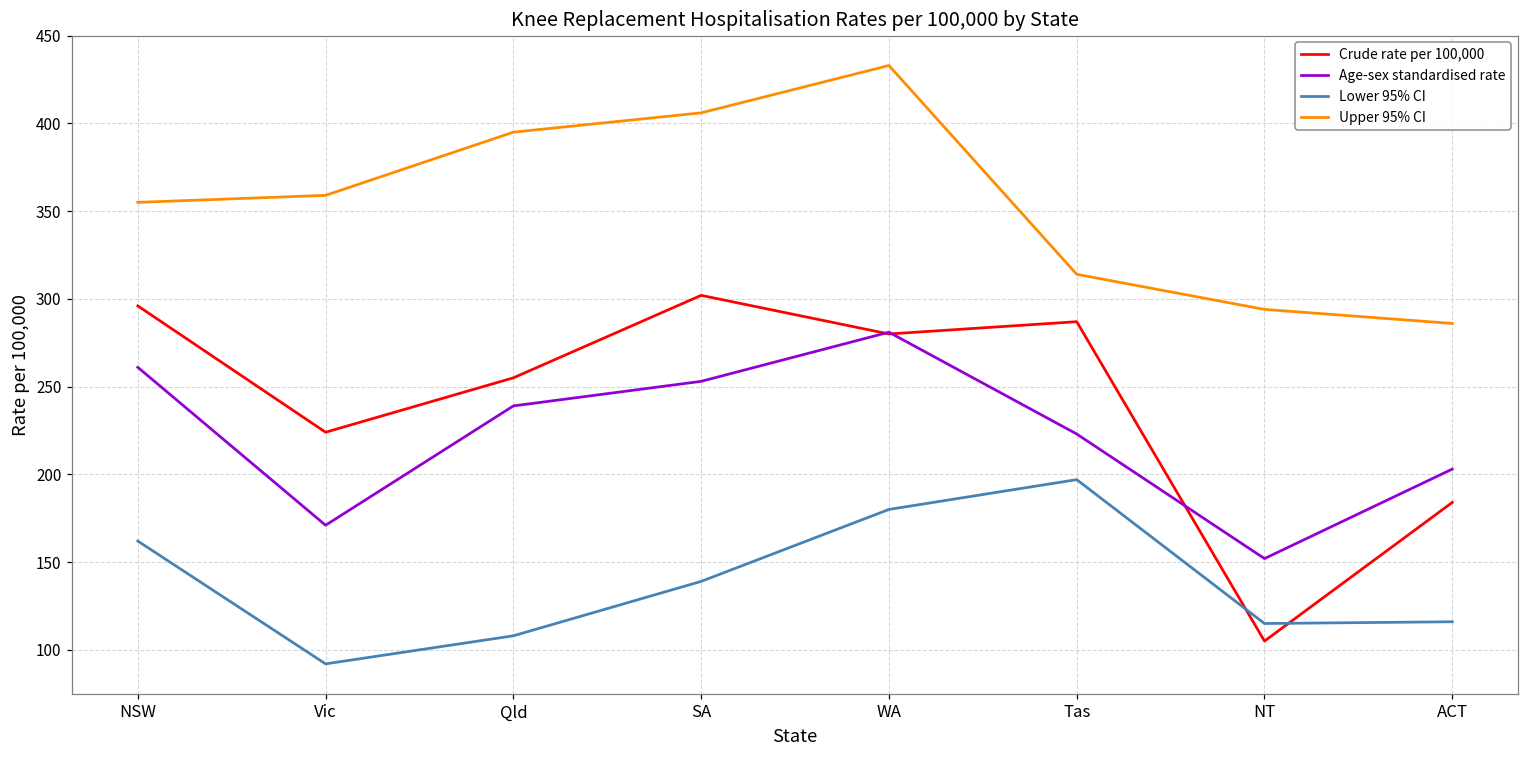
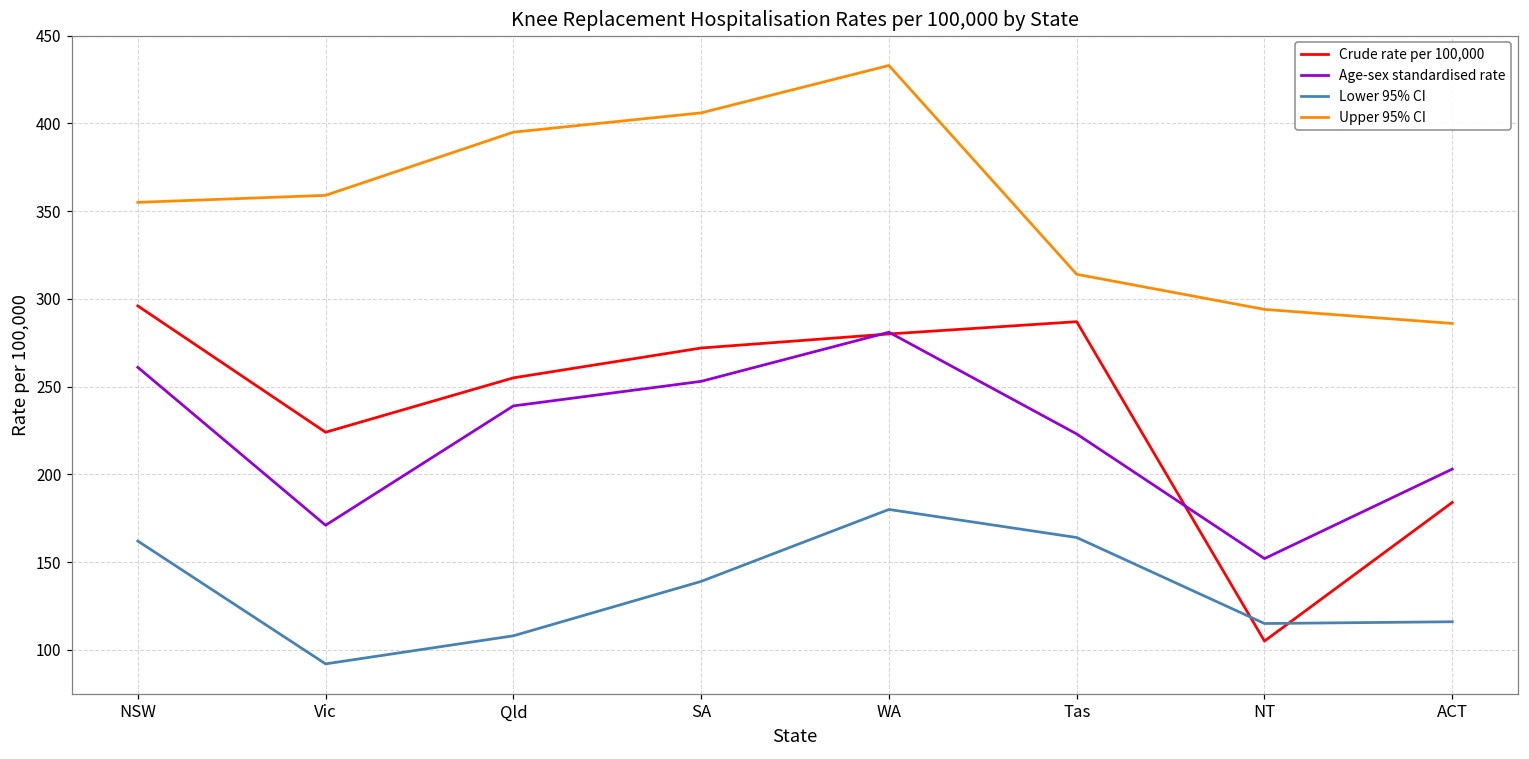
  {
    "Crude rate per 100,000": {
      "NSW": 296,
      "Vic": 224,
      "Qld": 255,
-     "SA": 302,
+     "SA": 272,
      "Tas": 287,
      "NT": 105,
      "ACT": 184
    },
    "Age-sex standardised rate": {
      "NSW": 261,
      "Vic": 171,
      "Qld": 239,
      "SA": 253,
      "Tas": 223,
      "NT": 152,
      "ACT": 203
    },
    "Lower 95% CI": {
      "NSW": 162,
      "Vic": 92,
      "Qld": 108,
      "SA": 139,
      "WA": 180,
-     "Tas": 197,
+     "Tas": 164,
      "NT": 115,
      "ACT": 116
    },
    "Upper 95% CI": {
      "NSW": 355,
      "Vic": 359,
      "Qld": 395,
      "SA": 406,
      "WA": 433,
      "Tas": 314,
      "NT": 294,
      "ACT": 286
    }
  }
